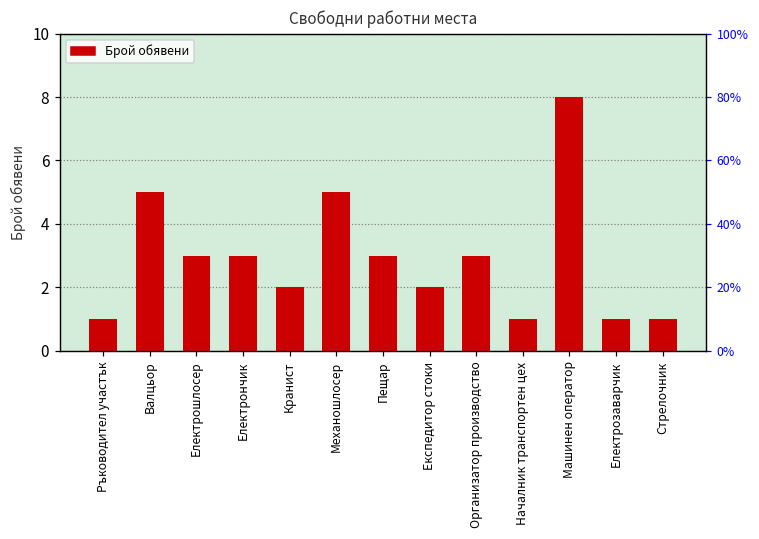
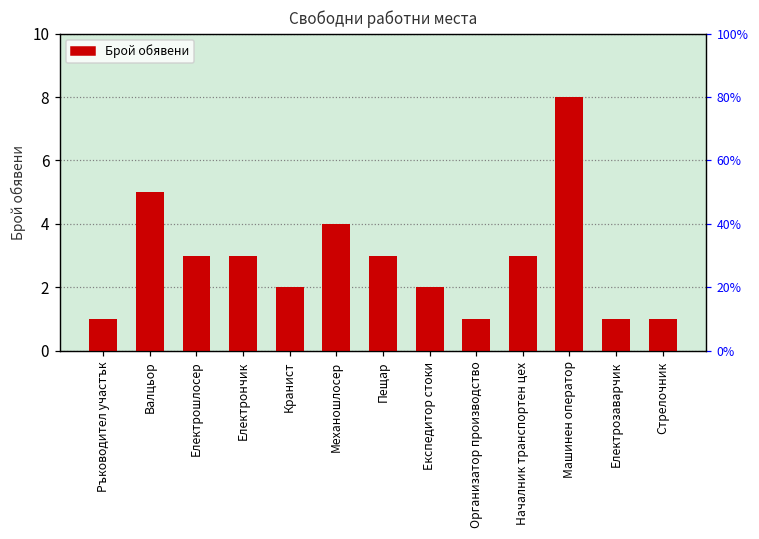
  {
    "Ръководител участък": 1,
    "Валцьор": 5,
    "Електрошлосер": 3,
    "Електрончик": 3,
    "Кранист": 2,
-   "Механошлосер": 5,
+   "Механошлосер": 4,
    "Пещар": 3,
    "Експедитор стоки": 2,
-   "Организатор производство": 3,
-   "Началник транспортен цех": 1,
+   "Организатор производство": 1,
+   "Началник транспортен цех": 3,
    "Машинен оператор": 8,
    "Електрозаварчик": 1,
    "Стрелочник": 1
  }
